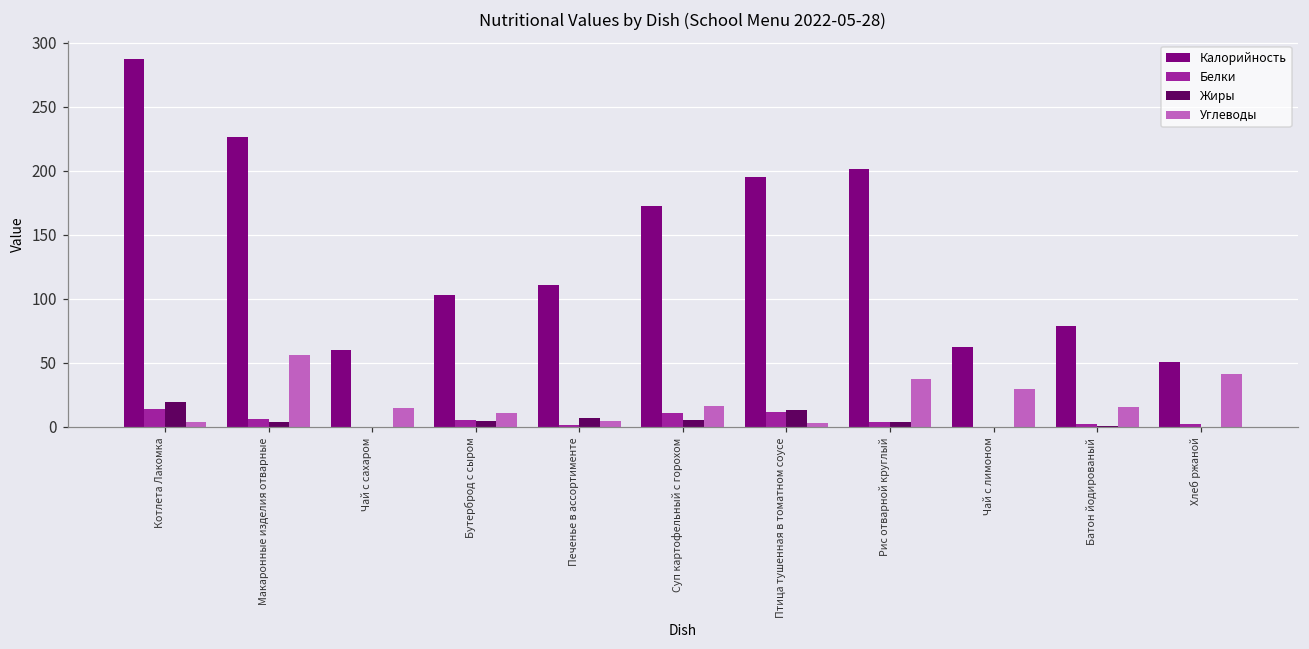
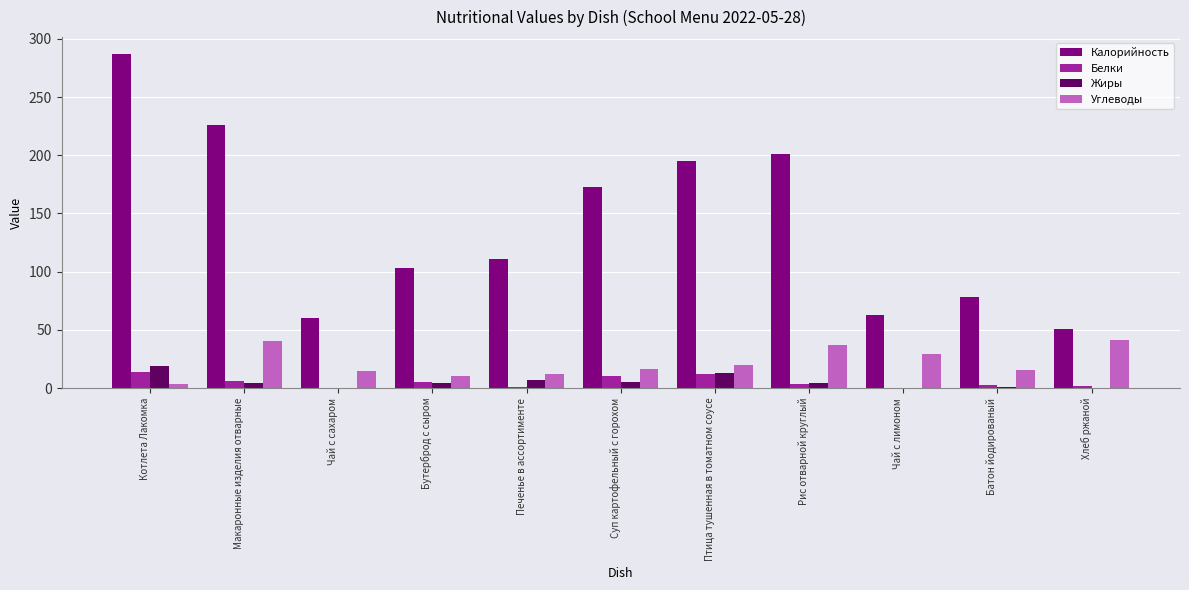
  {
    "Углеводы": {
      "Котлета Лакомка": 4,
-     "Макаронные изделия отварные": 56,
+     "Макаронные изделия отварные": 40,
      "Чай с сахаром": 15,
      "Бутерброд с сыром": 11,
-     "Печенье в ассортименте": 5,
+     "Печенье в ассортименте": 12,
      "Суп картофельный с горохом": 17,
-     "Птица тушенная в томатном соусе": 3,
+     "Птица тушенная в томатном соусе": 20,
      "Рис отварной круглый": 37,
      "Чай с лимоном": 30,
      "Батон йодированый": 15,
      "Хлеб ржаной": 41
    }
  }
